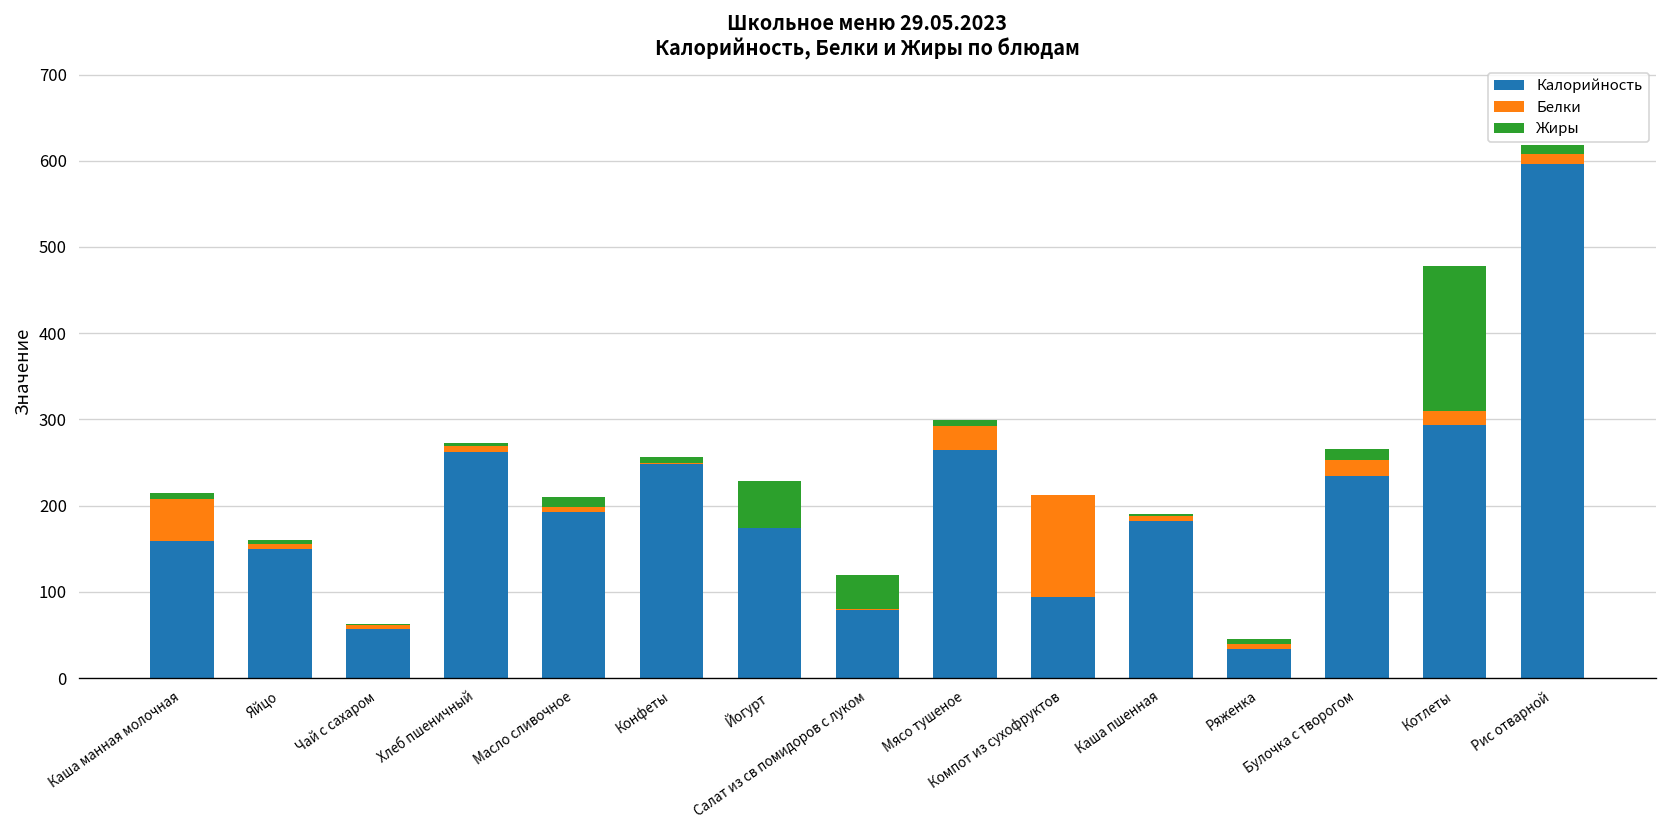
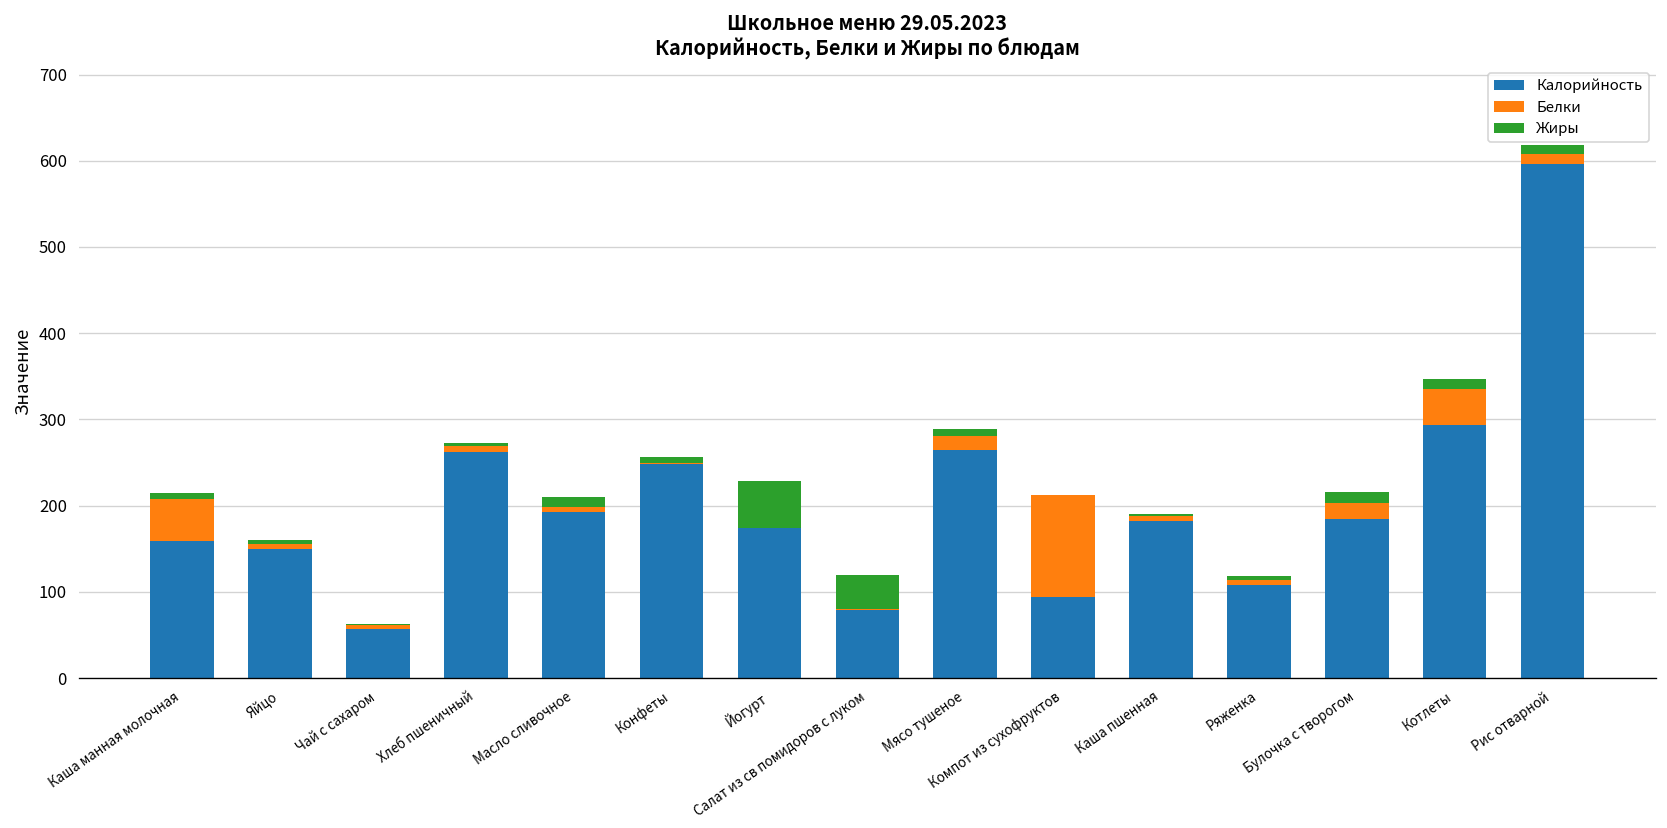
  {
    "Калорийность": {
      "Каша манная молочная": 160,
      "Яйцо": 150,
      "Чай с сахаром": 60,
      "Хлеб пшеничный": 260,
      "Масло сливочное": 190,
      "Конфеты": 250,
      "Йогурт": 170,
      "Салат из св помидоров с луком": 80,
      "Мясо тушеное": 270,
      "Компот из сухофруктов": 90,
      "Каша пшенная": 180,
-     "Ряженка": 30,
-     "Булочка с творогом": 230,
+     "Ряженка": 110,
+     "Булочка с творогом": 180,
      "Котлеты": 290,
      "Рис отварной": 600
    },
    "Белки": {
      "Каша манная молочная": 50,
      "Яйцо": 10,
      "Чай с сахаром": 0,
      "Хлеб пшеничный": 10,
      "Масло сливочное": 0,
      "Йогурт": 0,
-     "Мясо тушеное": 30,
+     "Мясо тушеное": 20,
      "Компот из сухофруктов": 120,
      "Каша пшенная": 10,
      "Ряженка": 10,
      "Булочка с творогом": 20,
-     "Котлеты": 20,
+     "Котлеты": 40,
      "Рис отварной": 10
    },
    "Жиры": {
      "Каша манная молочная": 10,
      "Яйцо": 0,
      "Масло сливочное": 10,
      "Конфеты": 10,
      "Йогурт": 60,
      "Салат из св помидоров с луком": 40,
      "Мясо тушеное": 10,
      "Компот из сухофруктов": 0,
      "Ряженка": 10,
      "Булочка с творогом": 10,
-     "Котлеты": 170
+     "Котлеты": 10
    }
  }
